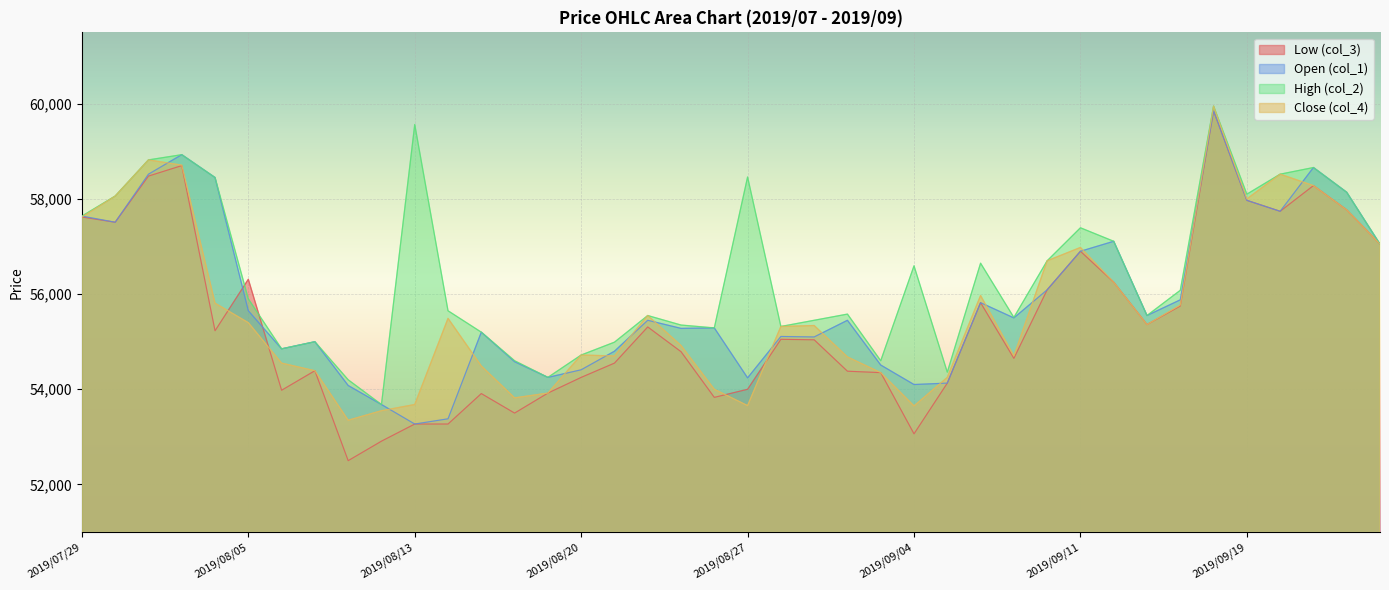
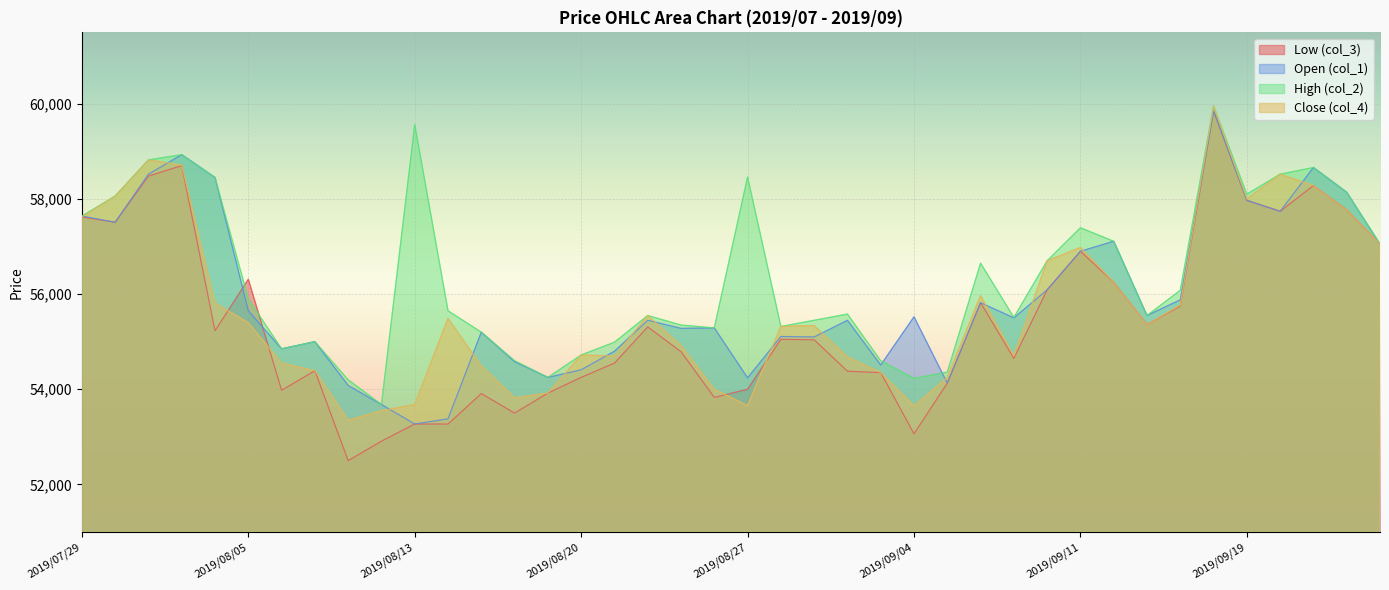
  {
    "Low (col_3)": {
      "2019/08/05": "56,300",
      "2019/08/20": "54,300",
      "2019/08/27": "54,000",
      "2019/09/04": "53,100"
    },
    "Open (col_1)": {
      "2019/08/05": "55,700",
      "2019/08/20": "54,400",
      "2019/08/27": "54,200",
-     "2019/09/04": "54,100"
+     "2019/09/04": "55,500"
    },
    "High (col_2)": {
      "2019/08/05": "55,900",
      "2019/08/13": "59,600",
      "2019/08/27": "58,500",
-     "2019/09/04": "56,600",
+     "2019/09/04": "54,200",
      "2019/09/11": "57,400",
      "2019/09/19": "58,100"
    },
    "Close (col_4)": {
      "2019/08/05": "55,400",
      "2019/08/13": "53,700",
      "2019/08/27": "53,700",
      "2019/09/04": "53,700",
      "2019/09/11": "57,000"
    }
  }
